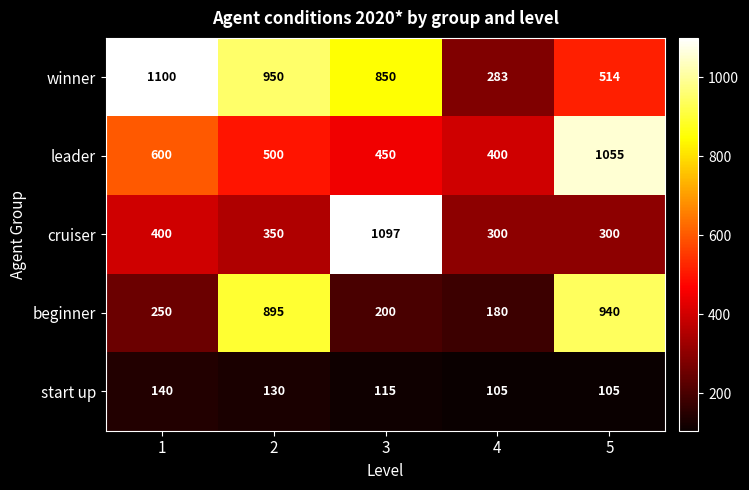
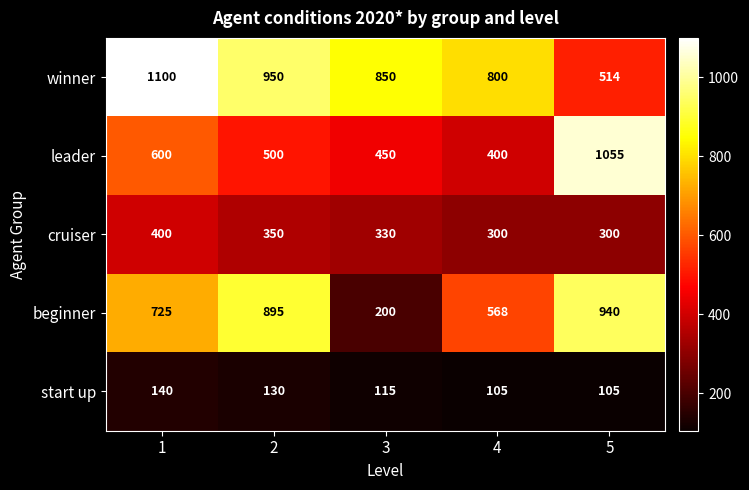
  {
    "winner": {
      "1": 1100,
      "2": 950,
      "3": 850,
-     "4": 283,
+     "4": 800,
      "5": 514
    },
    "leader": {
      "1": 600,
      "2": 500,
      "3": 450,
      "4": 400,
      "5": 1055
    },
    "cruiser": {
      "1": 400,
      "2": 350,
-     "3": 1097,
+     "3": 330,
      "4": 300,
      "5": 300
    },
    "beginner": {
-     "1": 250,
+     "1": 725,
      "2": 895,
      "3": 200,
-     "4": 180,
+     "4": 568,
      "5": 940
    },
    "start up": {
      "1": 140,
      "2": 130,
      "3": 115,
      "4": 105,
      "5": 105
    }
  }
